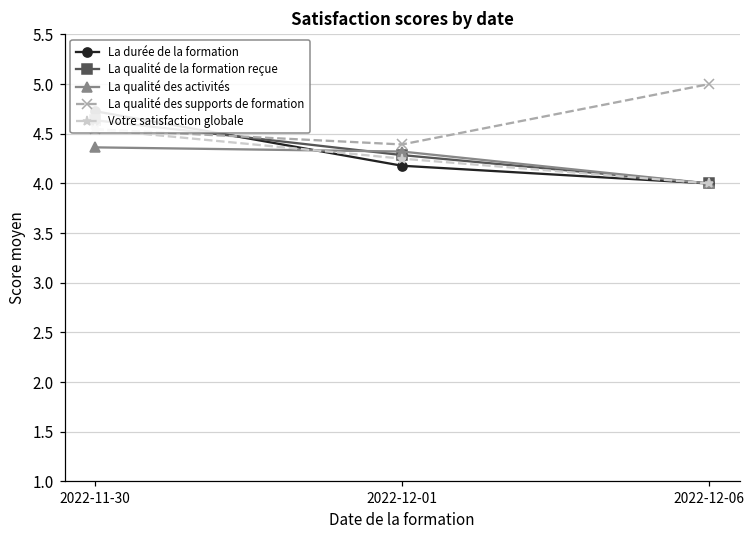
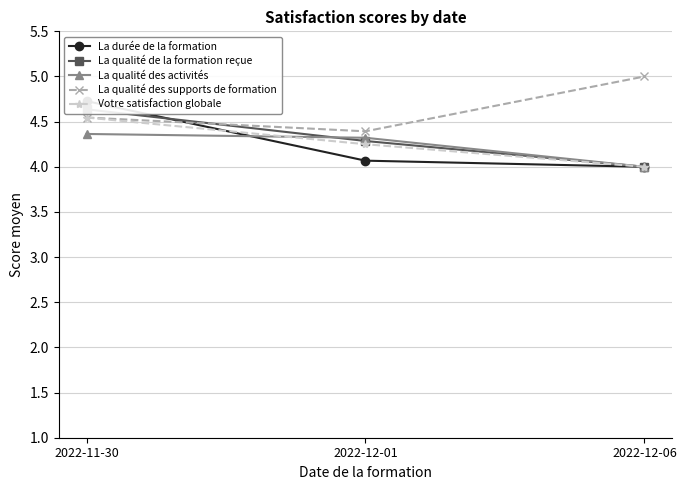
  {
    "La durée de la formation": {
-     "2022-12-01": 4.2
+     "2022-12-01": 4.1
    },
    "La qualité de la formation reçue": {
      "2022-12-01": 4.3
    }
  }
